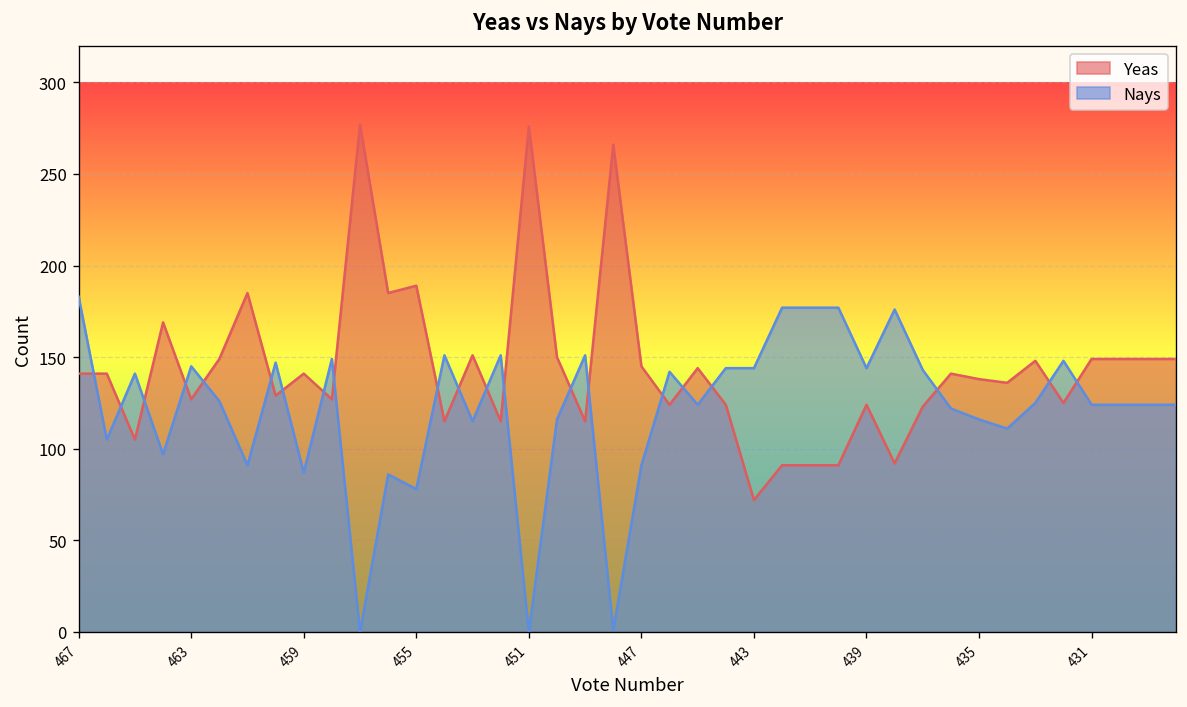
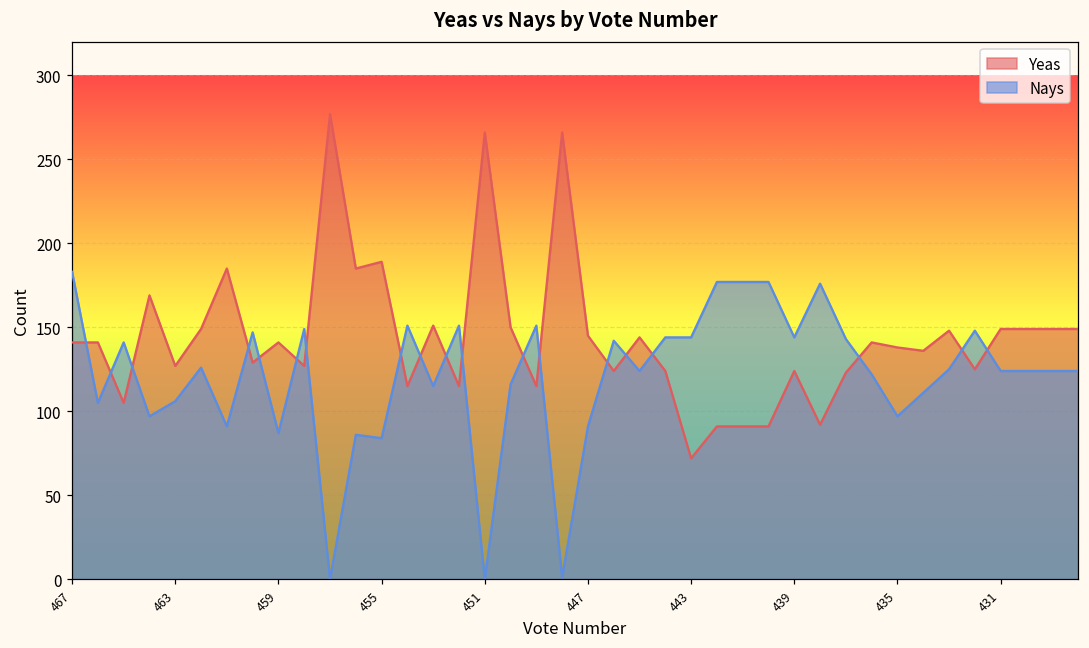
  {
    "Yeas": {
      "467": 141,
      "463": 127,
      "459": 141,
      "455": 189,
-     "451": 276,
+     "451": 266,
      "447": 145,
      "443": 72,
      "439": 124,
      "435": 138,
      "431": 149
    },
    "Nays": {
      "467": 183,
-     "463": 145,
+     "463": 106,
      "459": 87,
-     "455": 78,
+     "455": 84,
      "451": 0,
      "447": 91,
      "443": 144,
      "439": 144,
-     "435": 116,
+     "435": 97,
      "431": 124
    }
  }
